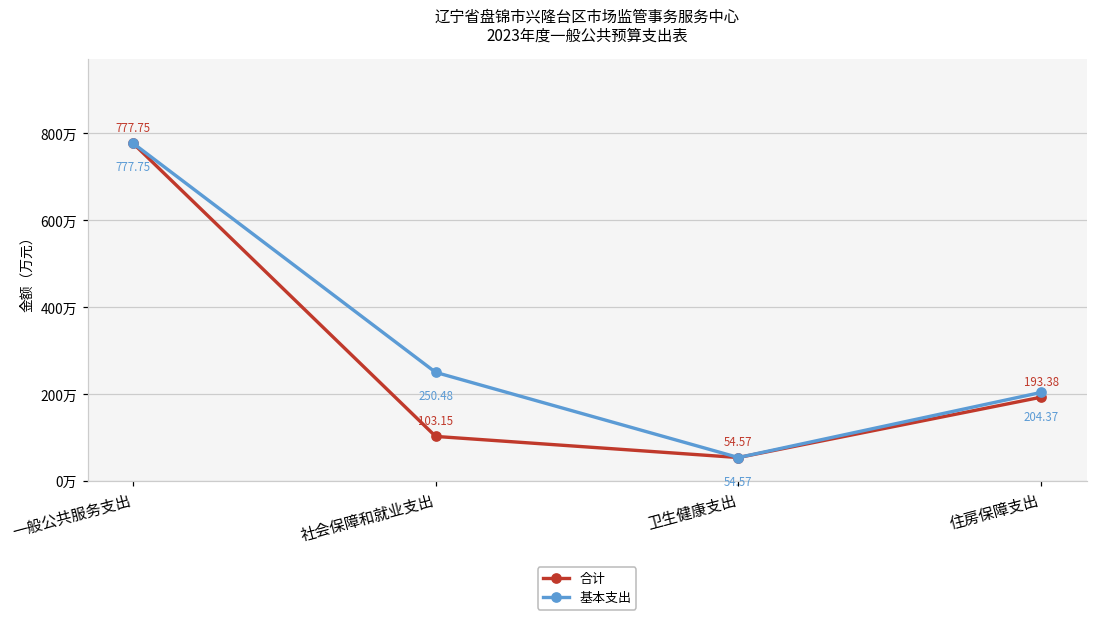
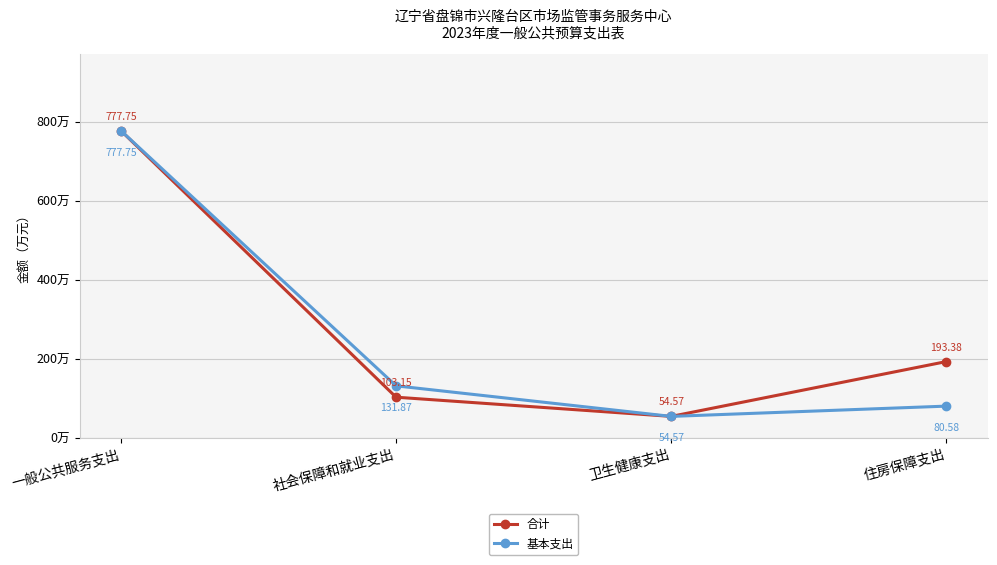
  {
    "合计": {
      "社会保障和就业支出": 103.15,
      "住房保障支出": 193.38
    },
    "基本支出": {
-     "社会保障和就业支出": 250.48,
-     "住房保障支出": 204.37
+     "社会保障和就业支出": 131.87,
+     "住房保障支出": 80.58
    }
  }
